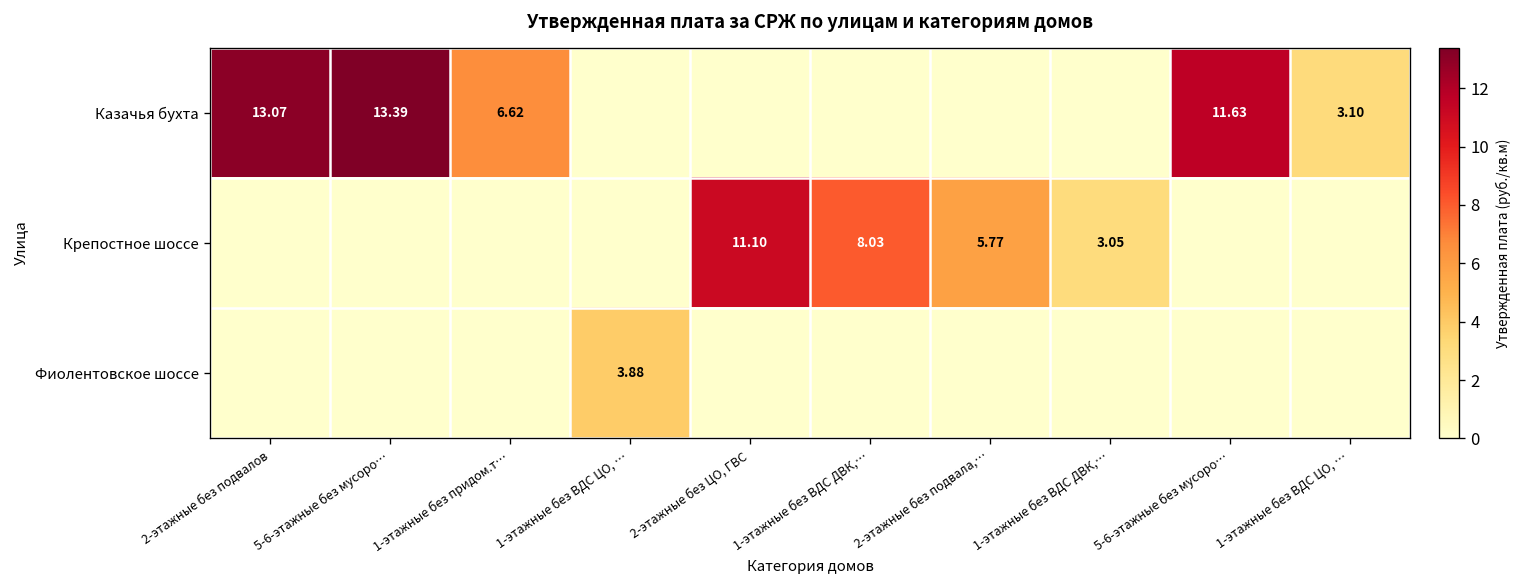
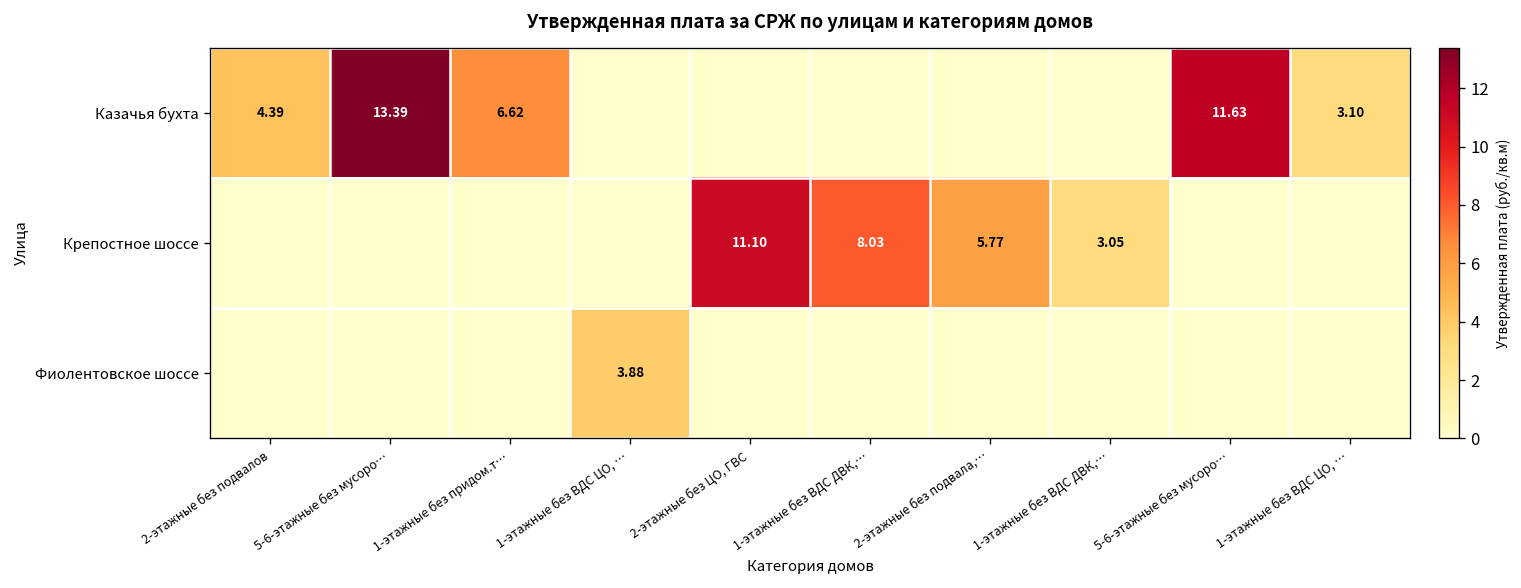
  {
    "Казачья бухта": {
-     "2-этажные без подвалов": 13.07,
+     "2-этажные без подвалов": 4.39,
      "1-этажные без придом.т…": 6.62
    },
    "Крепостное шоссе": {
      "2-этажные без ЦО, ГВС": 11.10,
      "2-этажные без подвала,…": 5.77
    }
  }
